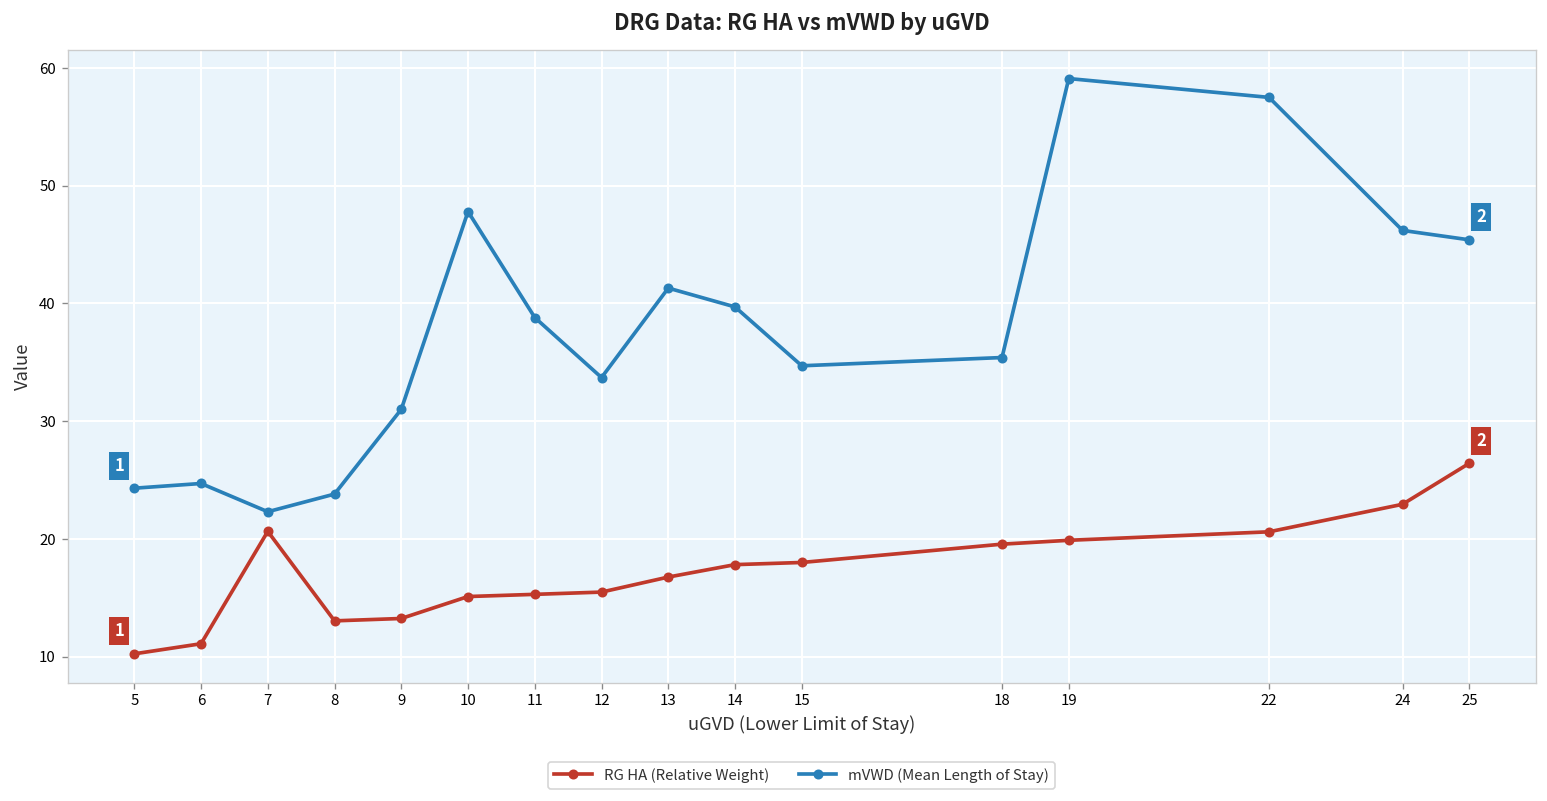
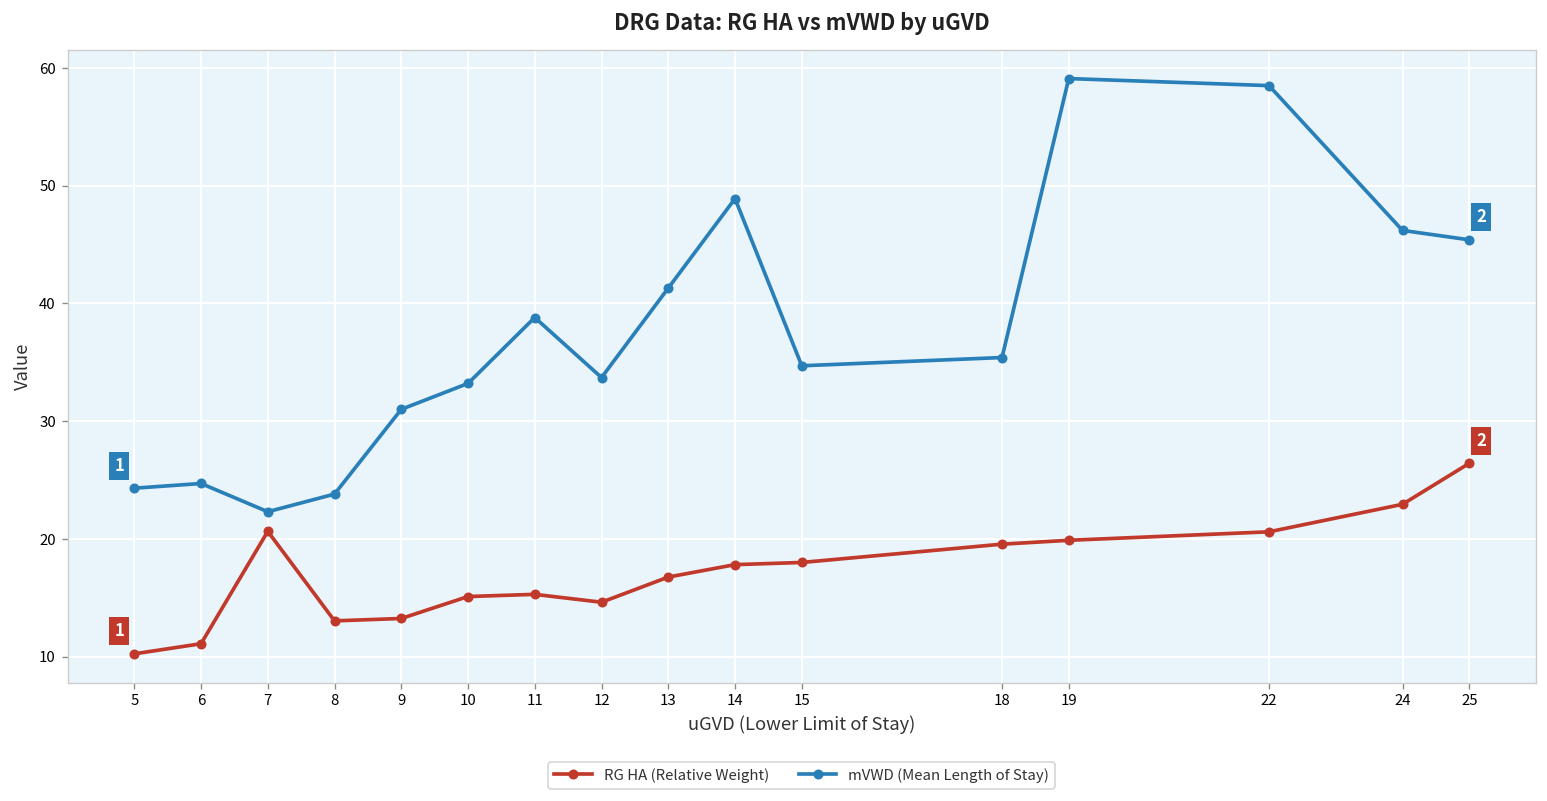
  {
    "RG HA (Relative Weight)": {
      "6": 11,
      "7": 21,
      "8": 13,
      "9": 13,
      "10": 15,
      "11": 15,
-     "12": 15.5,
+     "12": 14.6,
      "13": 17,
      "14": 18,
      "15": 18,
      "18": 20,
      "19": 20,
      "22": 21,
      "24": 23
    },
    "mVWD (Mean Length of Stay)": {
      "6": 25,
      "7": 22,
      "8": 24,
      "9": 31,
-     "10": 48,
+     "10": 33,
      "11": 39,
      "12": 34,
      "13": 41,
-     "14": 40,
+     "14": 49,
      "15": 35,
      "18": 35,
      "19": 59,
-     "22": 58,
+     "22": 59,
      "24": 46
    }
  }
